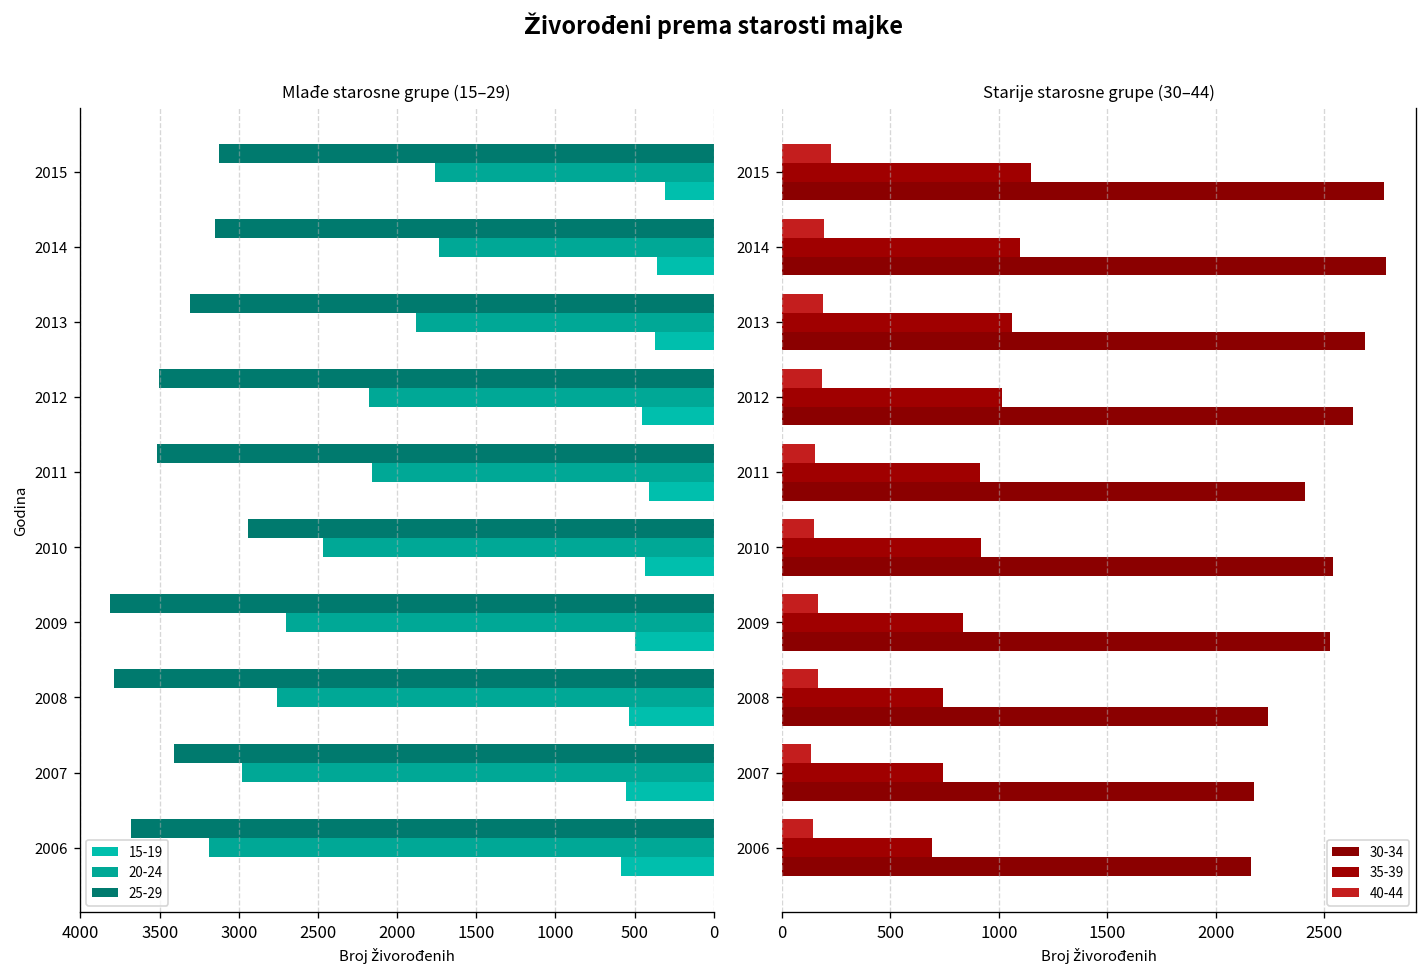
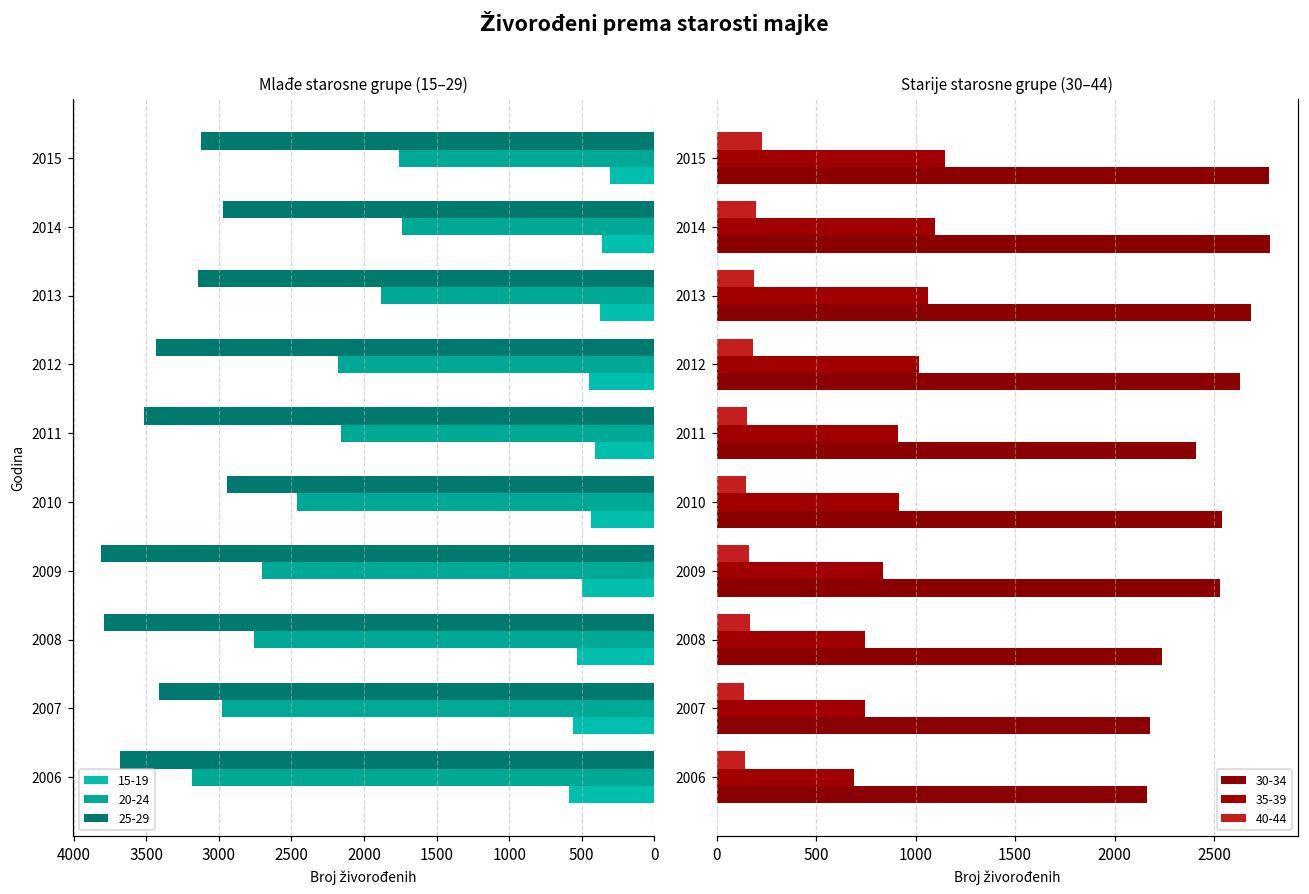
  {
    "Mlađe starosne grupe (15–29)": {
      "25-29": {
        "2015": 3120,
-       "2014": 3150,
-       "2013": 3310,
-       "2012": 3510,
+       "2014": 2970,
+       "2013": 3140,
+       "2012": 3430,
        "2011": 3520,
        "2010": 2940,
        "2009": 3820,
        "2008": 3790,
        "2007": 3410,
        "2006": 3680
      }
    }
  }
